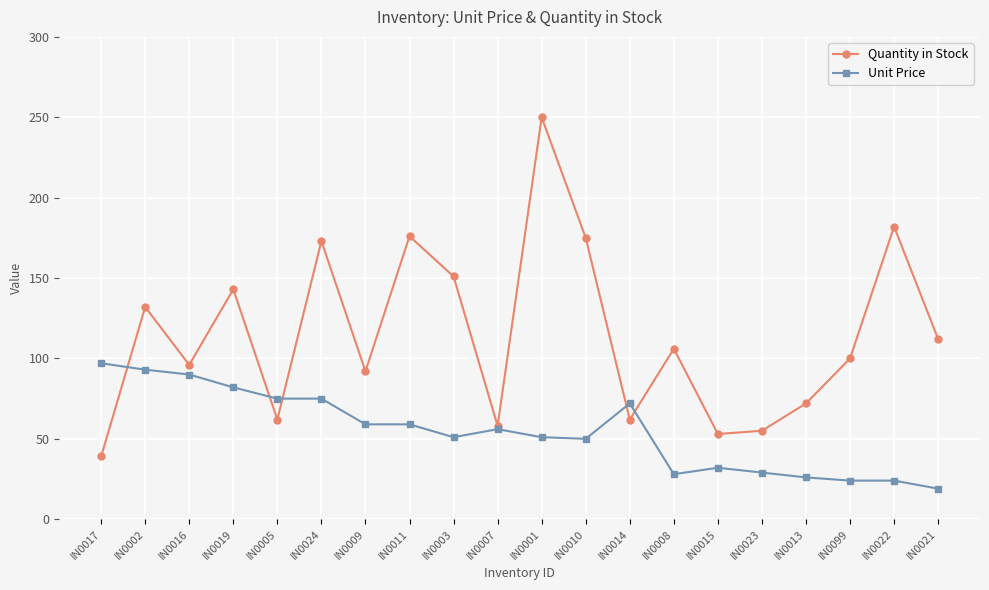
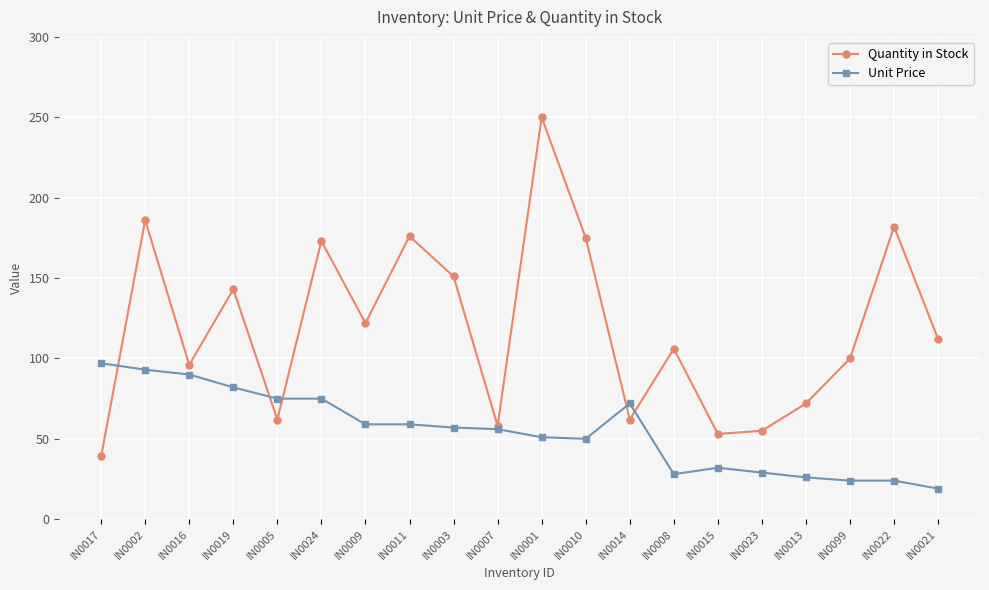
  {
    "Quantity in Stock": {
      "IN0017": 39,
-     "IN0002": 132,
+     "IN0002": 186,
      "IN0016": 96,
      "IN0019": 143,
      "IN0005": 62,
      "IN0024": 173,
-     "IN0009": 92,
+     "IN0009": 122,
      "IN0011": 176,
      "IN0003": 151,
      "IN0007": 58,
      "IN0001": 250,
      "IN0010": 175,
      "IN0014": 62,
      "IN0008": 106,
      "IN0015": 53,
      "IN0023": 55,
      "IN0013": 72,
      "IN0099": 100,
      "IN0022": 182,
      "IN0021": 112
    },
    "Unit Price": {
      "IN0017": 97,
      "IN0002": 93,
      "IN0016": 90,
      "IN0019": 82,
      "IN0005": 75,
      "IN0024": 75,
      "IN0009": 59,
      "IN0011": 59,
-     "IN0003": 51,
+     "IN0003": 57,
      "IN0007": 56,
      "IN0001": 51,
      "IN0010": 50,
      "IN0014": 72,
      "IN0008": 28,
      "IN0015": 32,
      "IN0023": 29,
      "IN0013": 26,
      "IN0099": 24,
      "IN0022": 24,
      "IN0021": 19
    }
  }
